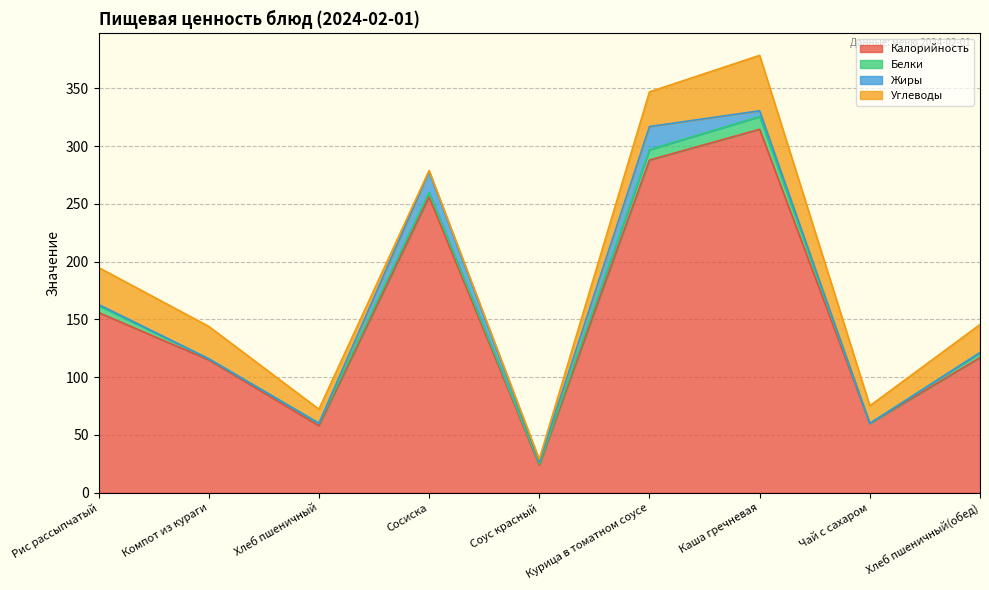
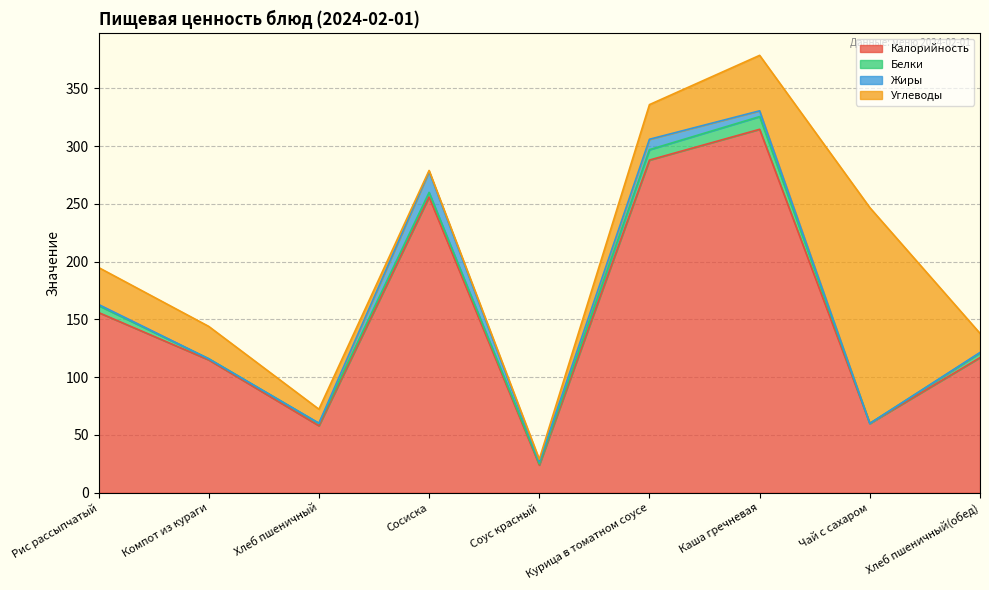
  {
    "Калорийность": {
      "Рис рассыпчатый": 156,
      "Сосиска": 256,
      "Курица в томатном соусе": 288,
      "Каша гречневая": 315,
      "Хлеб пшеничный(обед)": 117
    },
    "Белки": {
      "Сосиска": 4,
      "Курица в томатном соусе": 9,
      "Каша гречневая": 11
    },
    "Жиры": {
-     "Курица в томатном соусе": 20,
+     "Курица в томатном соусе": 9,
      "Каша гречневая": 5
    },
    "Углеводы": {
      "Рис рассыпчатый": 32,
      "Компот из кураги": 28,
      "Хлеб пшеничный": 12,
      "Курица в томатном соусе": 30,
      "Каша гречневая": 48,
-     "Чай с сахаром": 15,
-     "Хлеб пшеничный(обед)": 24
+     "Чай с сахаром": 187,
+     "Хлеб пшеничный(обед)": 17
    }
  }
